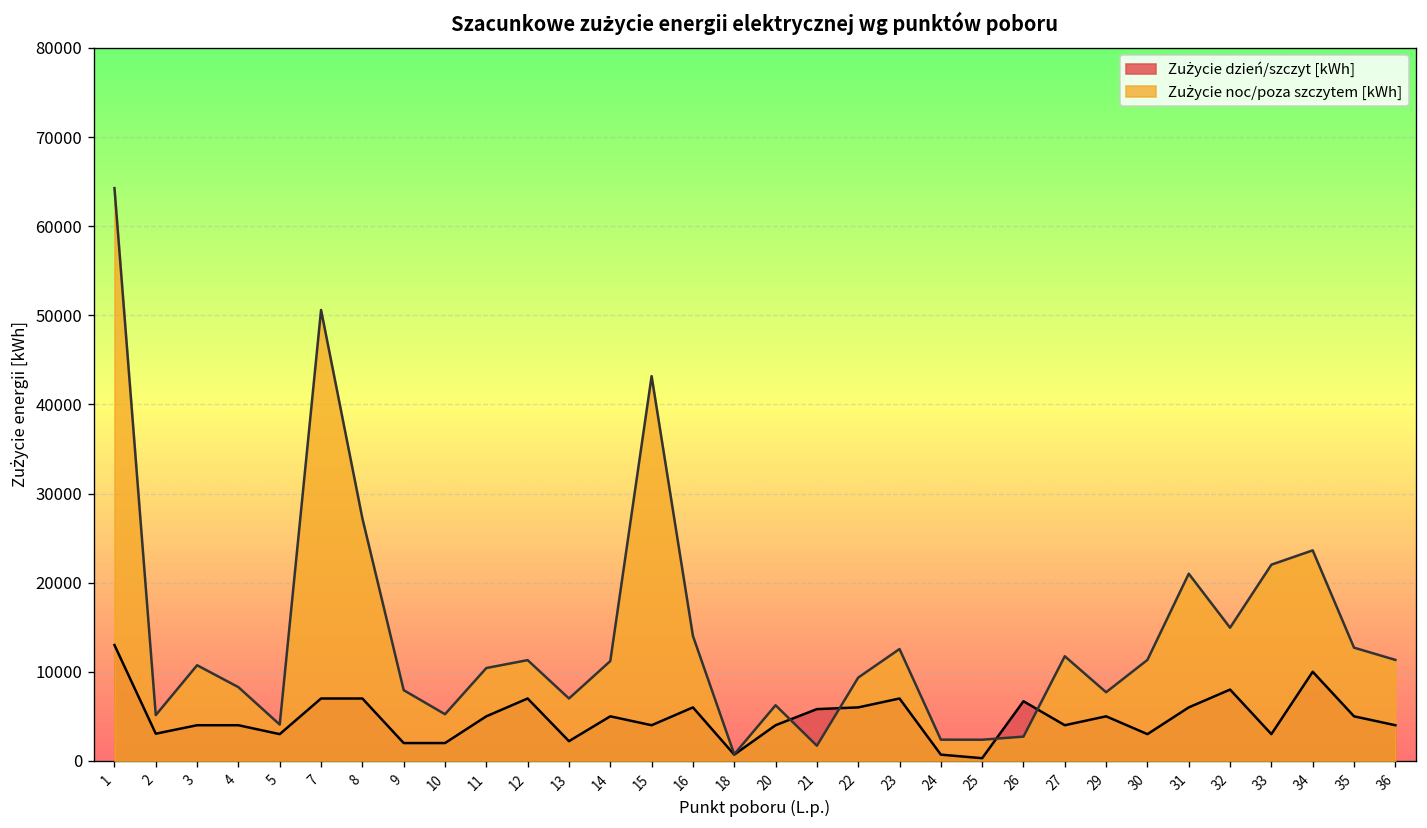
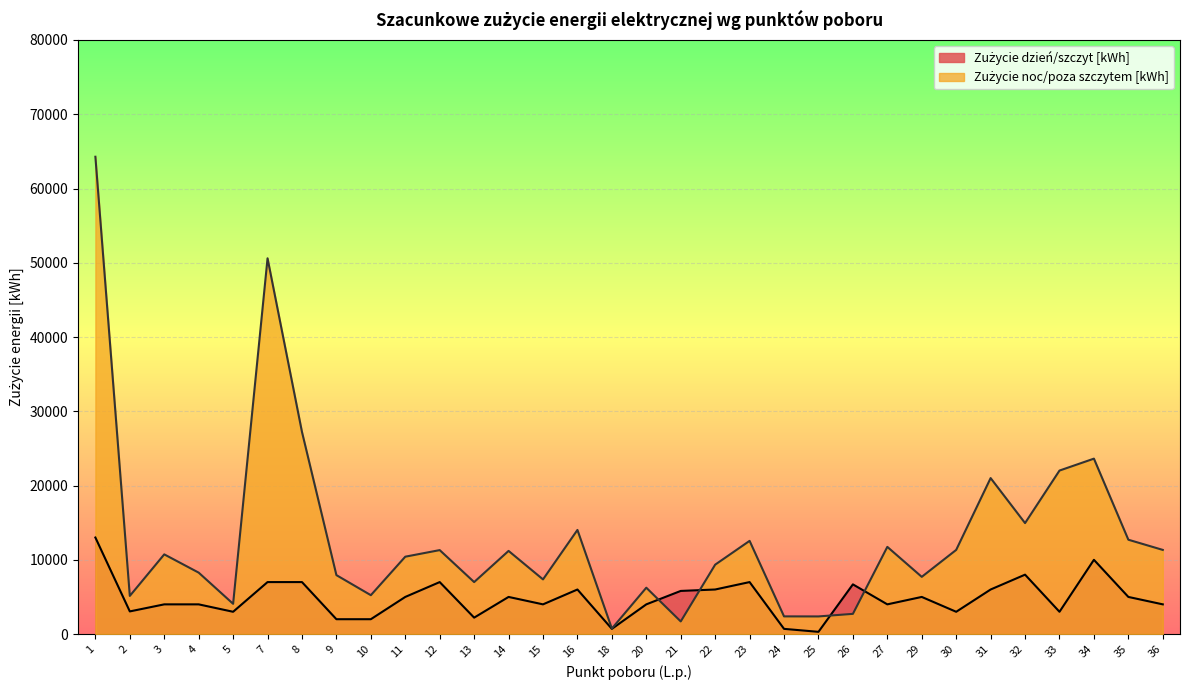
  {
    "Zużycie dzień/szczyt [kWh]": {
      "1": 13000,
      "2": 3000,
      "3": 4000,
      "4": 4000,
      "5": 3000,
      "7": 7000,
      "8": 7000,
      "9": 2000,
      "10": 2000,
      "11": 5000,
      "12": 7000,
      "13": 2000,
      "14": 5000,
      "15": 4000,
      "16": 6000,
      "20": 4000,
      "21": 6000,
      "22": 6000,
      "23": 7000,
      "24": 1000,
      "25": 0,
      "26": 7000,
      "27": 4000,
      "29": 5000,
      "30": 3000,
      "31": 6000,
      "32": 8000,
      "33": 3000,
      "34": 10000,
      "35": 5000,
      "36": 4000
    },
    "Zużycie noc/poza szczytem [kWh]": {
      "1": 64000,
      "2": 5000,
      "3": 11000,
      "4": 8000,
      "5": 4000,
      "7": 51000,
      "8": 27000,
      "9": 8000,
      "10": 5000,
      "11": 10000,
      "12": 11000,
      "13": 7000,
      "14": 11000,
-     "15": 43000,
+     "15": 7000,
      "16": 14000,
      "20": 6000,
      "21": 2000,
      "22": 9000,
      "23": 13000,
      "24": 2000,
      "25": 2000,
      "26": 3000,
      "27": 12000,
      "29": 8000,
      "30": 11000,
      "31": 21000,
      "32": 15000,
      "33": 22000,
      "34": 24000,
      "35": 13000,
      "36": 11000
    }
  }
